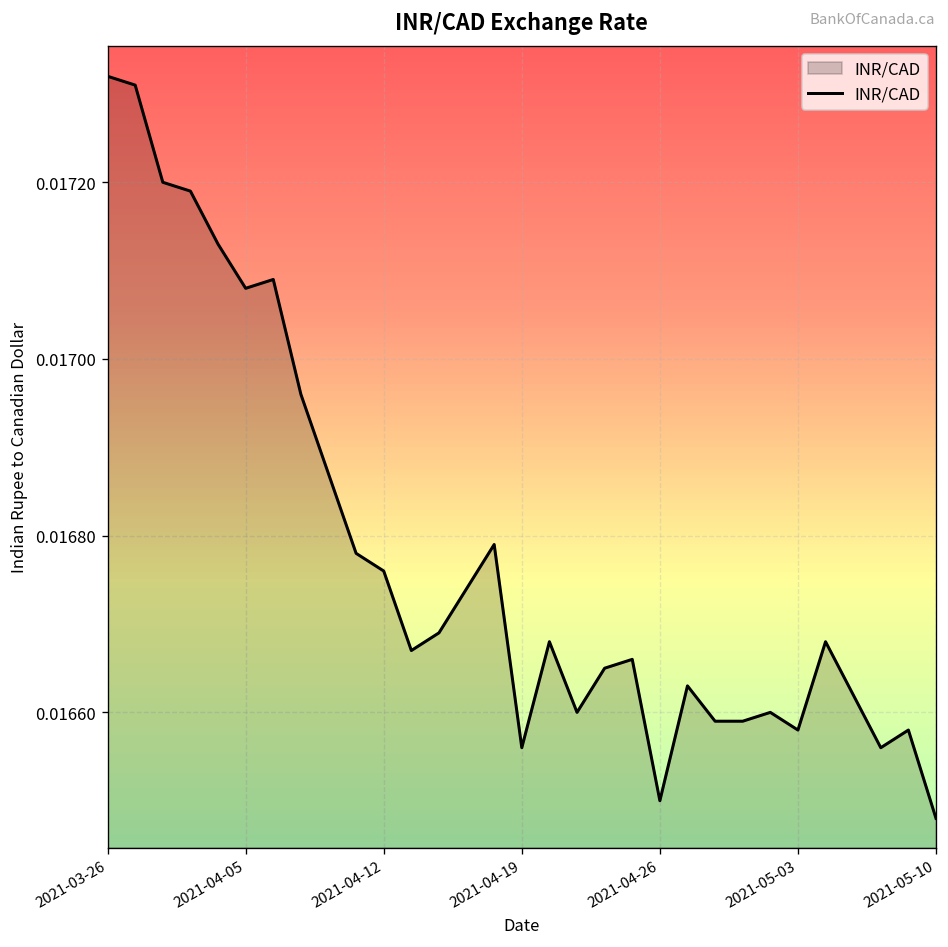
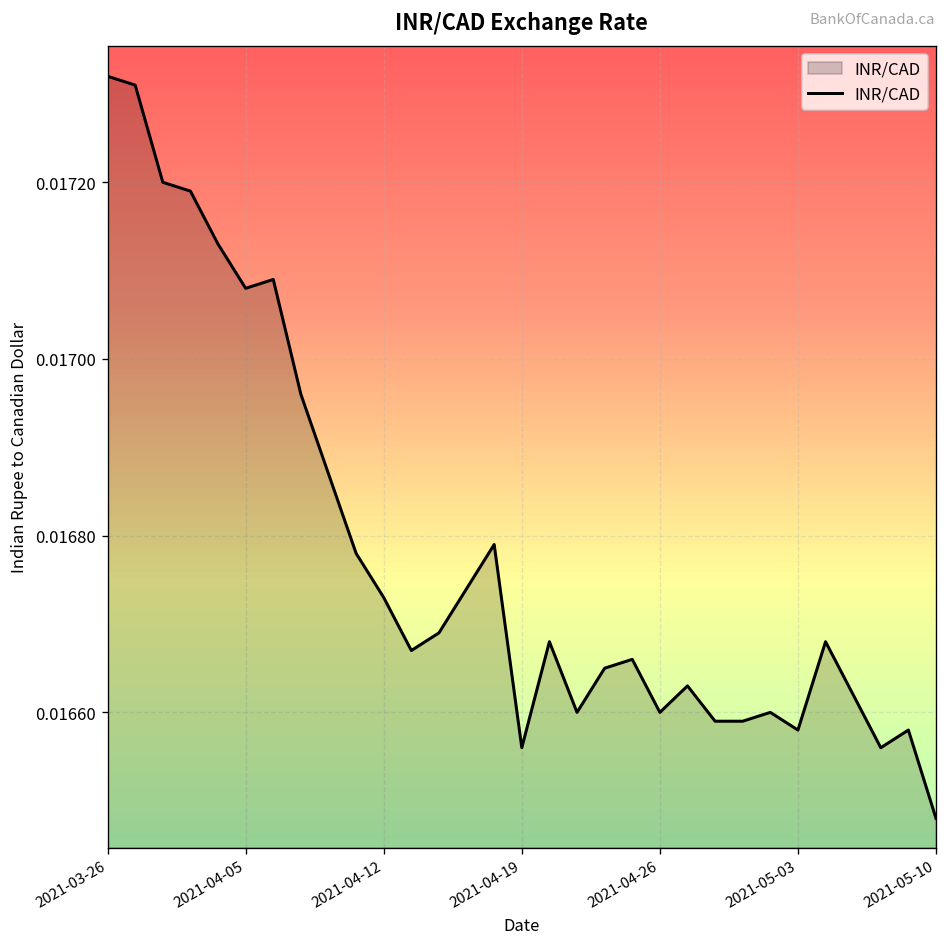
  {
    "2021-03-26": 0.01732,
    "2021-04-05": 0.01708,
-   "2021-04-12": 0.01676,
+   "2021-04-12": 0.01673,
    "2021-04-19": 0.01656,
-   "2021-04-26": 0.0165,
+   "2021-04-26": 0.0166,
    "2021-05-03": 0.01658,
    "2021-05-10": 0.01648
  }
